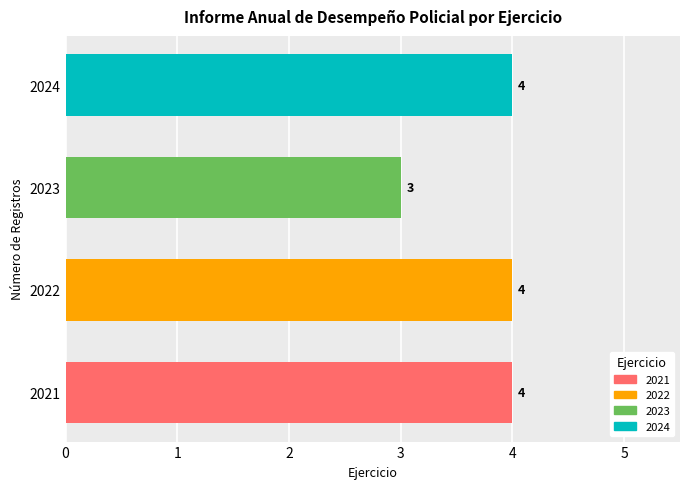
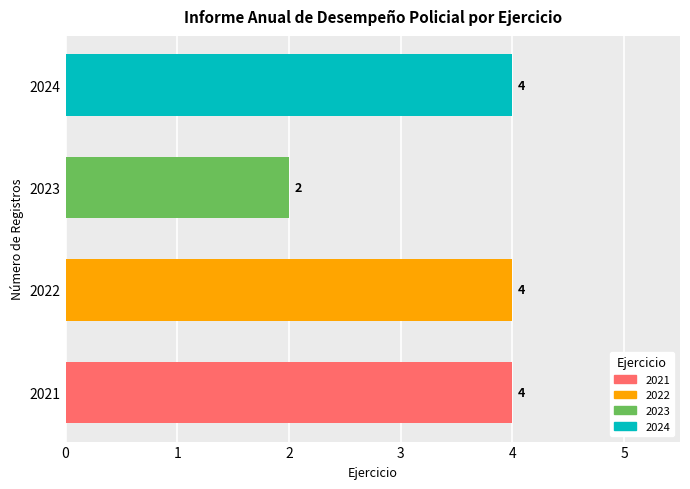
  {
    "2024": 4,
-   "2023": 3,
+   "2023": 2,
    "2022": 4,
    "2021": 4
  }
